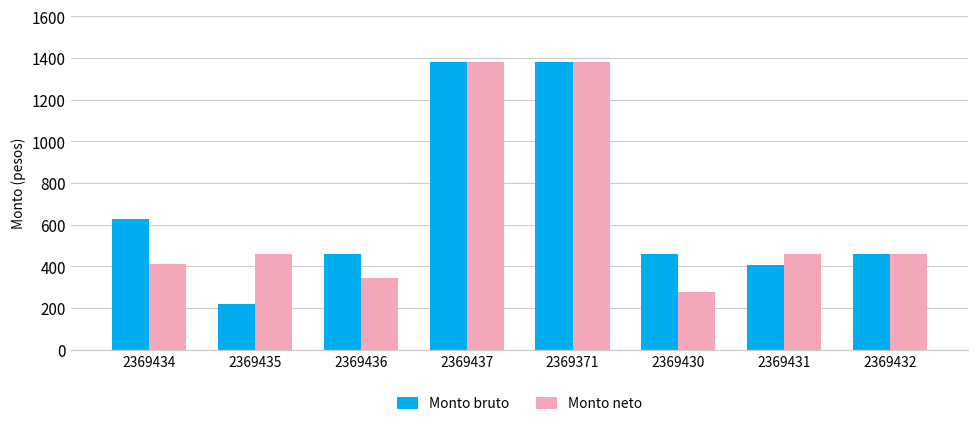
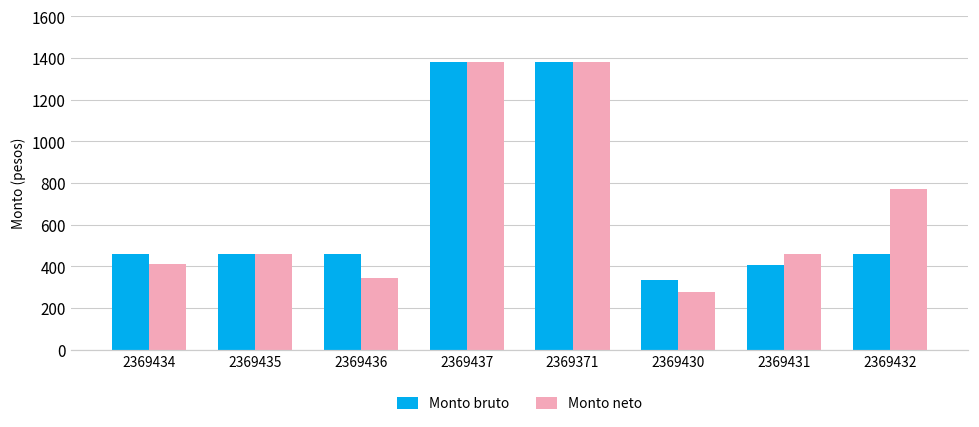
  {
    "Monto bruto": {
-     "2369434": 630,
-     "2369435": 220,
+     "2369434": 460,
+     "2369435": 460,
      "2369436": 460,
      "2369437": 1380,
      "2369371": 1380,
-     "2369430": 460,
+     "2369430": 340,
      "2369431": 410,
      "2369432": 460
    },
    "Monto neto": {
      "2369434": 410,
      "2369435": 460,
      "2369436": 340,
      "2369437": 1380,
      "2369371": 1380,
      "2369430": 270,
      "2369431": 460,
-     "2369432": 460
+     "2369432": 770
    }
  }
